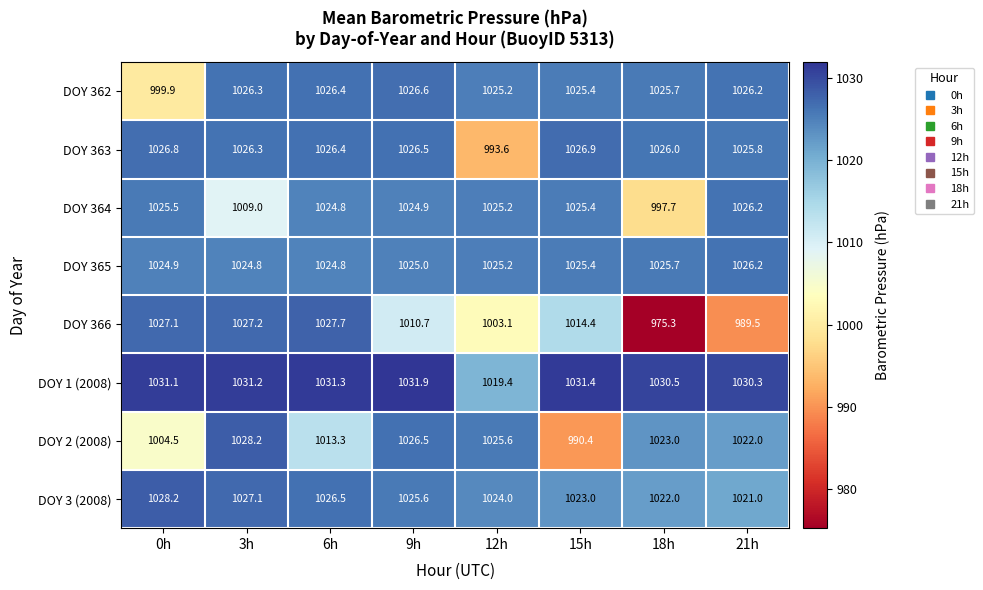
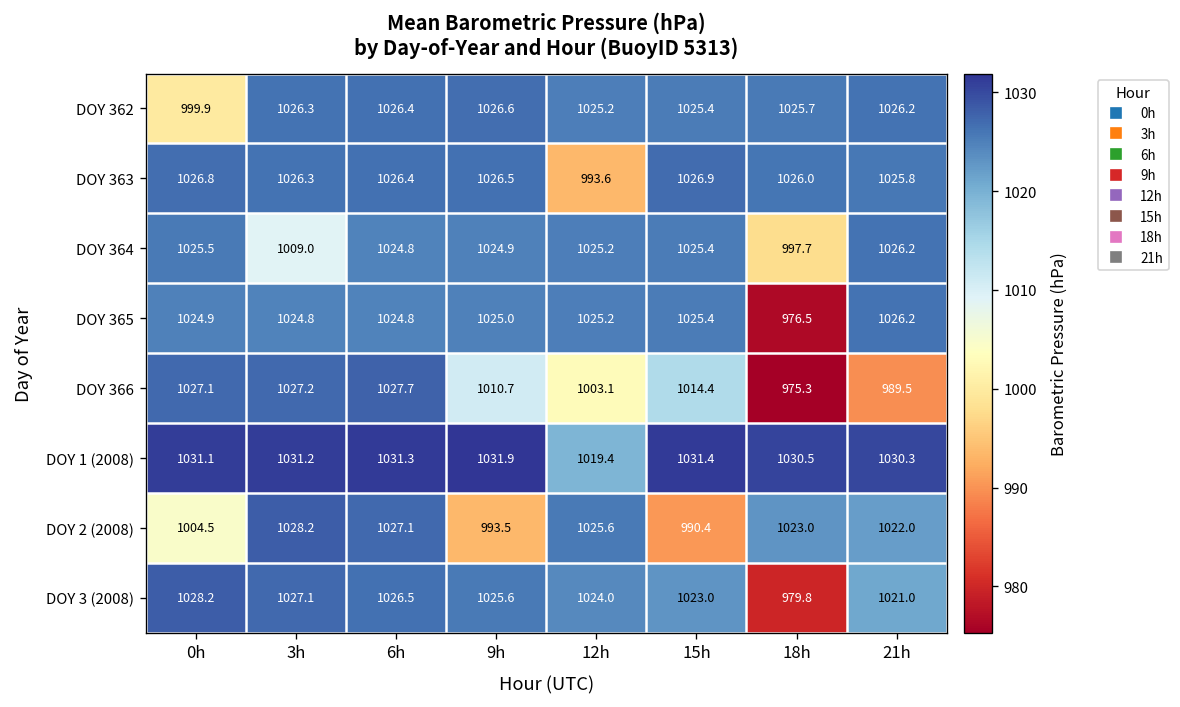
  {
    "DOY 362": {
      "0h": 999.9,
      "3h": 1026.3,
      "6h": 1026.4,
      "9h": 1026.6,
      "12h": 1025.2,
      "15h": 1025.4,
      "18h": 1025.7,
      "21h": 1026.2
    },
    "DOY 363": {
      "0h": 1026.8,
      "3h": 1026.3,
      "6h": 1026.4,
      "9h": 1026.5,
      "12h": 993.6,
      "15h": 1026.9,
      "18h": 1026.0,
      "21h": 1025.8
    },
    "DOY 364": {
      "0h": 1025.5,
      "3h": 1009.0,
      "6h": 1024.8,
      "9h": 1024.9,
      "12h": 1025.2,
      "15h": 1025.4,
      "18h": 997.7,
      "21h": 1026.2
    },
    "DOY 365": {
      "0h": 1024.9,
      "3h": 1024.8,
      "6h": 1024.8,
      "9h": 1025.0,
      "12h": 1025.2,
      "15h": 1025.4,
-     "18h": 1025.7,
+     "18h": 976.5,
      "21h": 1026.2
    },
    "DOY 366": {
      "0h": 1027.1,
      "3h": 1027.2,
      "6h": 1027.7,
      "9h": 1010.7,
      "12h": 1003.1,
      "15h": 1014.4,
      "18h": 975.3,
      "21h": 989.5
    },
    "DOY 1 (2008)": {
      "0h": 1031.1,
      "3h": 1031.2,
      "6h": 1031.3,
      "9h": 1031.9,
      "12h": 1019.4,
      "15h": 1031.4,
      "18h": 1030.5,
      "21h": 1030.3
    },
    "DOY 2 (2008)": {
      "0h": 1004.5,
      "3h": 1028.2,
-     "6h": 1013.3,
-     "9h": 1026.5,
+     "6h": 1027.1,
+     "9h": 993.5,
      "12h": 1025.6,
      "15h": 990.4,
      "18h": 1023.0,
      "21h": 1022.0
    },
    "DOY 3 (2008)": {
      "0h": 1028.2,
      "3h": 1027.1,
      "6h": 1026.5,
      "9h": 1025.6,
      "12h": 1024.0,
      "15h": 1023.0,
-     "18h": 1022.0,
+     "18h": 979.8,
      "21h": 1021.0
    }
  }
